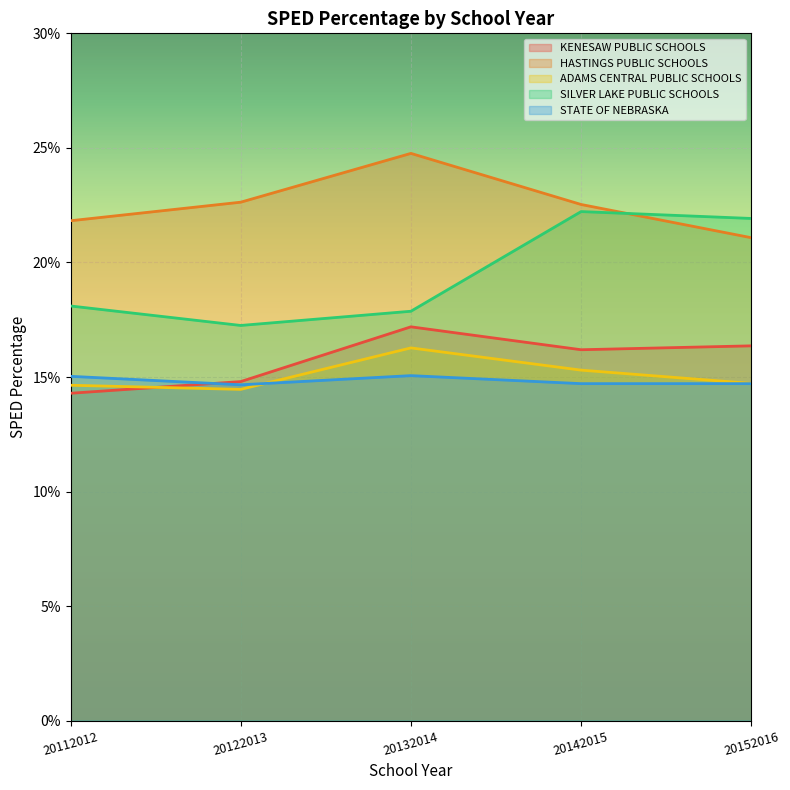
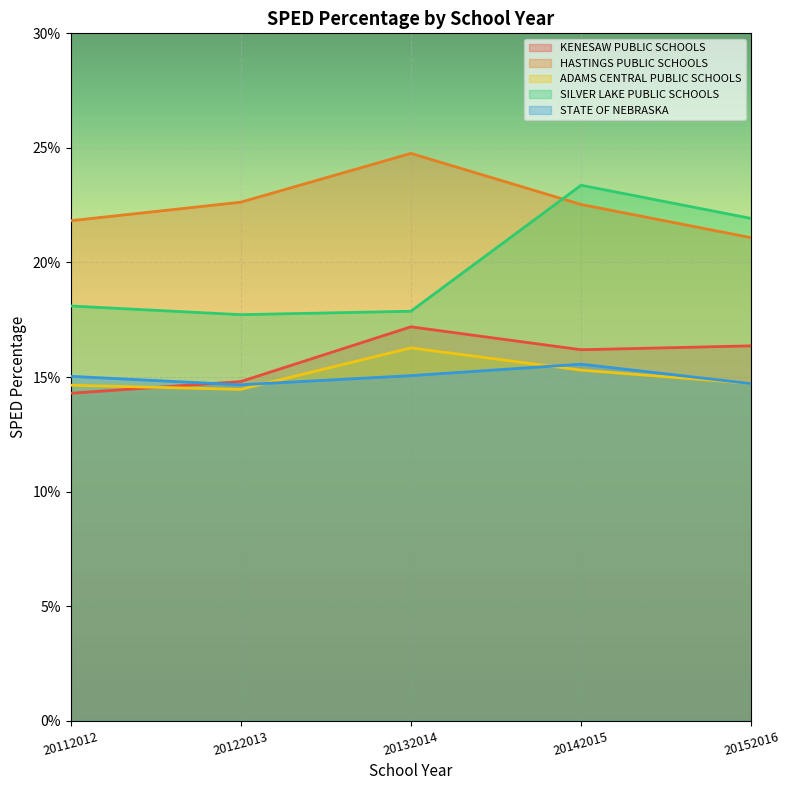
  {
    "SILVER LAKE PUBLIC SCHOOLS": {
      "20112012": "18.1%",
-     "20122013": "17.3%",
+     "20122013": "17.7%",
      "20132014": "17.9%",
-     "20142015": "22.2%",
+     "20142015": "23.4%",
      "20152016": "21.9%"
    },
    "STATE OF NEBRASKA": {
      "20112012": "15.0%",
      "20122013": "14.7%",
      "20132014": "15.1%",
-     "20142015": "14.7%"
+     "20142015": "15.6%"
    }
  }
